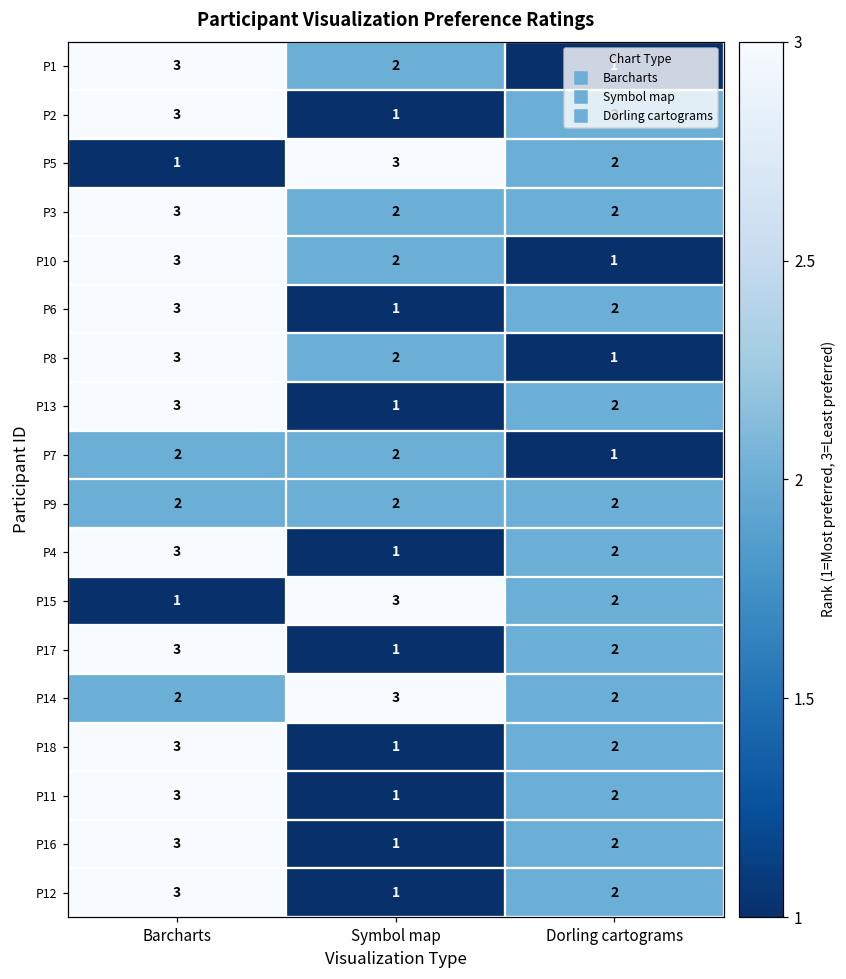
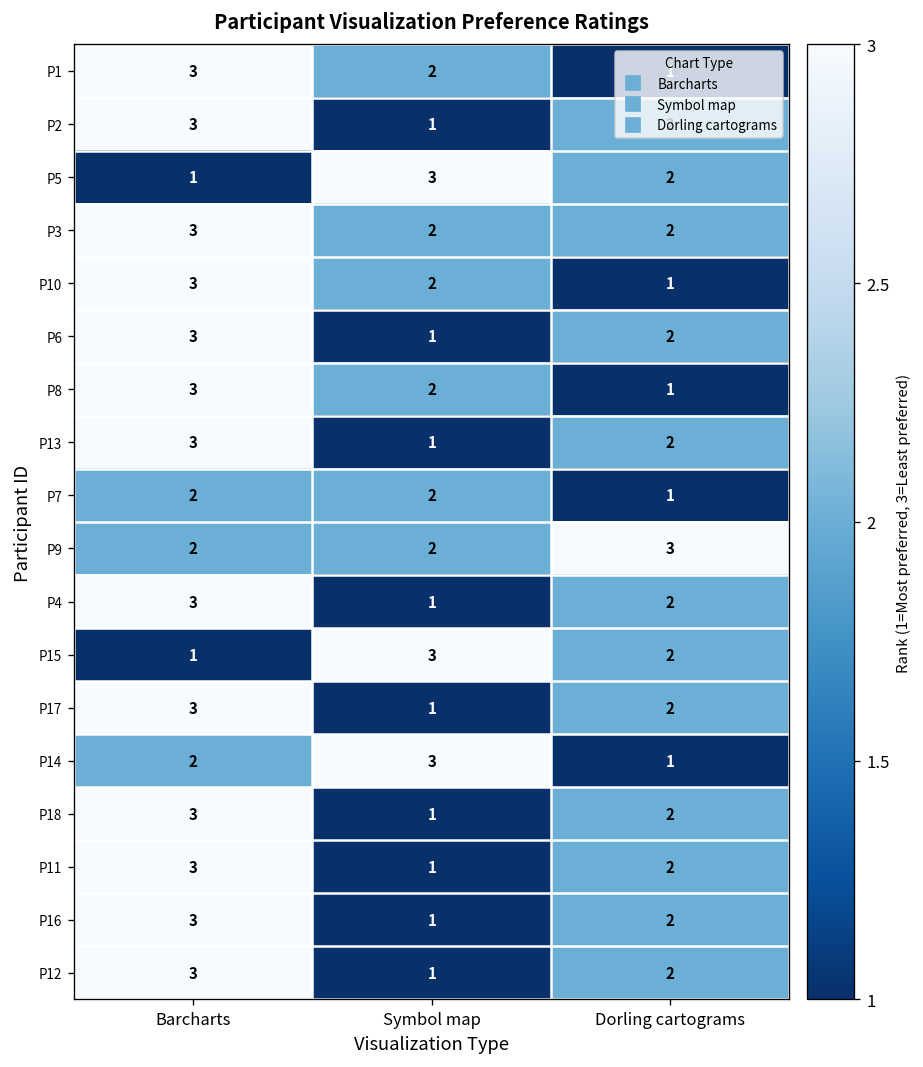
  {
    "P1": {
      "Barcharts": 3,
      "Symbol map": 2
    },
    "P2": {
      "Barcharts": 3,
      "Symbol map": 1
    },
    "P5": {
      "Barcharts": 1,
      "Symbol map": 3,
      "Dorling cartograms": 2
    },
    "P3": {
      "Barcharts": 3,
      "Symbol map": 2,
      "Dorling cartograms": 2
    },
    "P10": {
      "Barcharts": 3,
      "Symbol map": 2,
      "Dorling cartograms": 1
    },
    "P6": {
      "Barcharts": 3,
      "Symbol map": 1,
      "Dorling cartograms": 2
    },
    "P8": {
      "Barcharts": 3,
      "Symbol map": 2,
      "Dorling cartograms": 1
    },
    "P13": {
      "Barcharts": 3,
      "Symbol map": 1,
      "Dorling cartograms": 2
    },
    "P7": {
      "Barcharts": 2,
      "Symbol map": 2,
      "Dorling cartograms": 1
    },
    "P9": {
      "Barcharts": 2,
      "Symbol map": 2,
-     "Dorling cartograms": 2
+     "Dorling cartograms": 3
    },
    "P4": {
      "Barcharts": 3,
      "Symbol map": 1,
      "Dorling cartograms": 2
    },
    "P15": {
      "Barcharts": 1,
      "Symbol map": 3,
      "Dorling cartograms": 2
    },
    "P17": {
      "Barcharts": 3,
      "Symbol map": 1,
      "Dorling cartograms": 2
    },
    "P14": {
      "Barcharts": 2,
      "Symbol map": 3,
-     "Dorling cartograms": 2
+     "Dorling cartograms": 1
    },
    "P18": {
      "Barcharts": 3,
      "Symbol map": 1,
      "Dorling cartograms": 2
    },
    "P11": {
      "Barcharts": 3,
      "Symbol map": 1,
      "Dorling cartograms": 2
    },
    "P16": {
      "Barcharts": 3,
      "Symbol map": 1,
      "Dorling cartograms": 2
    },
    "P12": {
      "Barcharts": 3,
      "Symbol map": 1,
      "Dorling cartograms": 2
    }
  }
